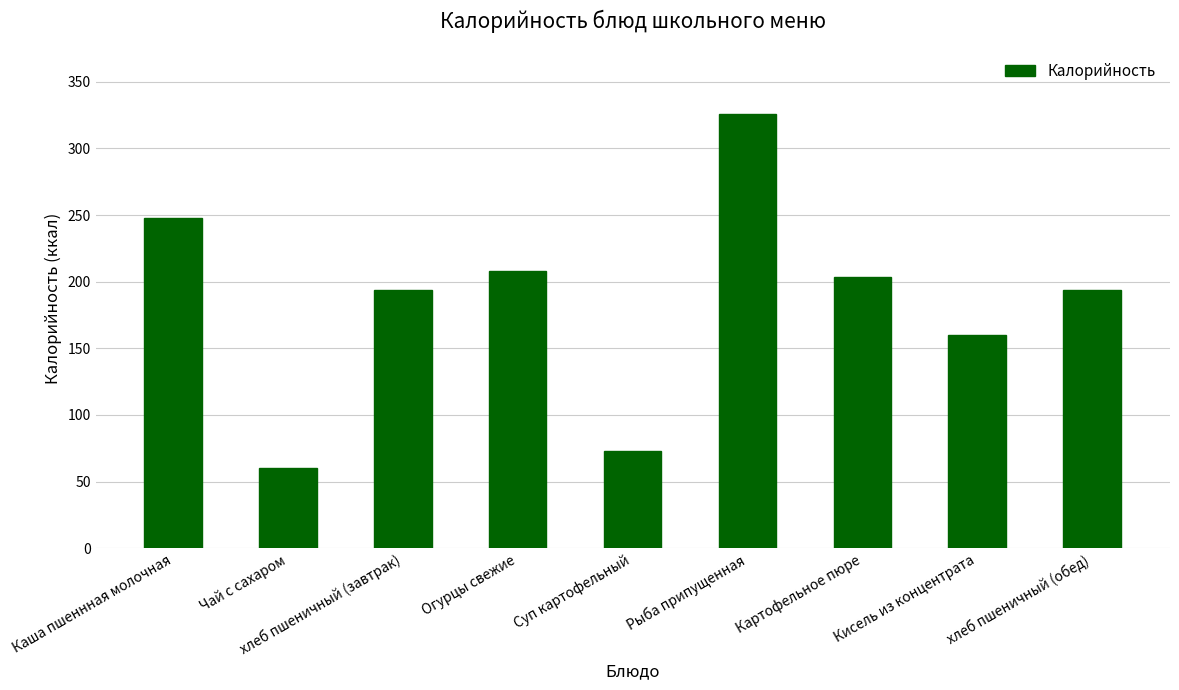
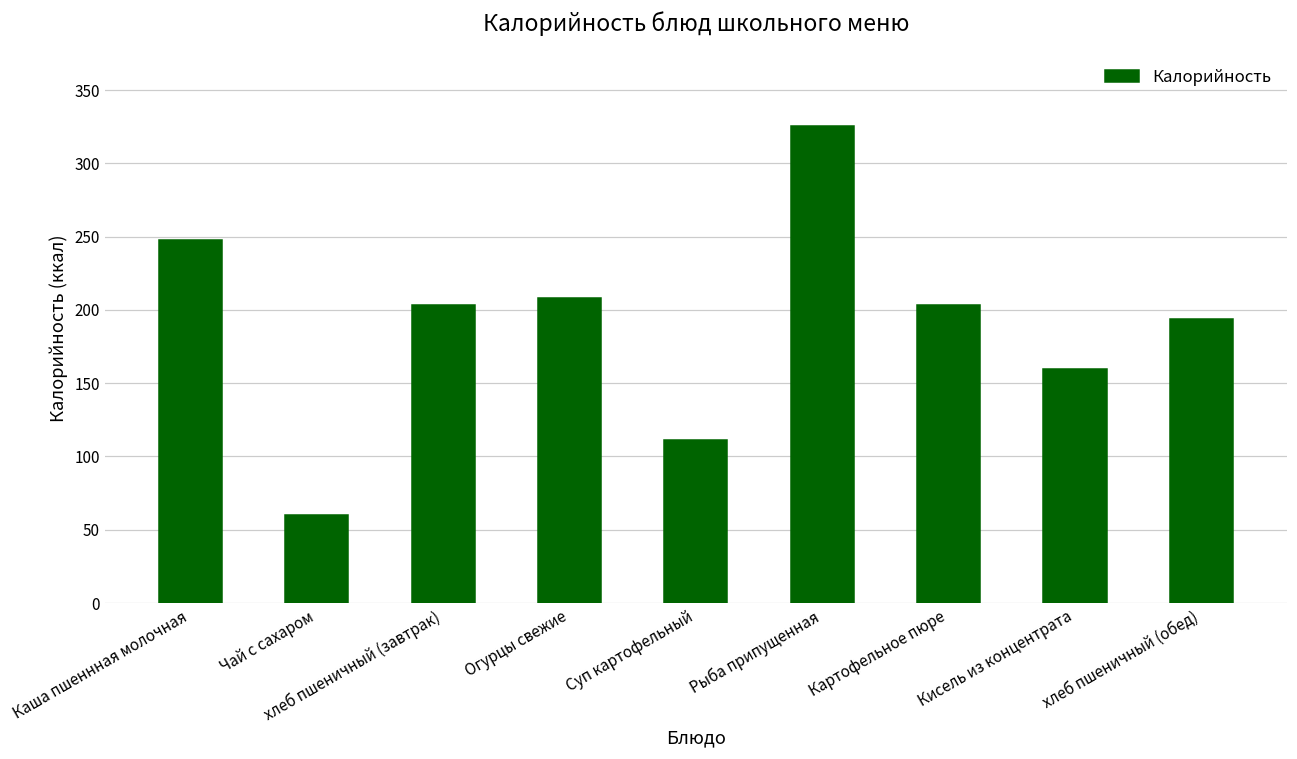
  {
    "Каша пшеннная молочная": 248,
    "Чай с сахаром": 60,
-   "хлеб пшеничный (завтрак)": 194,
+   "хлеб пшеничный (завтрак)": 203,
    "Огурцы свежие": 208,
-   "Суп картофельный": 73,
+   "Суп картофельный": 111,
    "Рыба припущенная": 326,
    "Картофельное пюре": 203,
    "Кисель из концентрата": 160,
    "хлеб пшеничный (обед)": 194
  }
